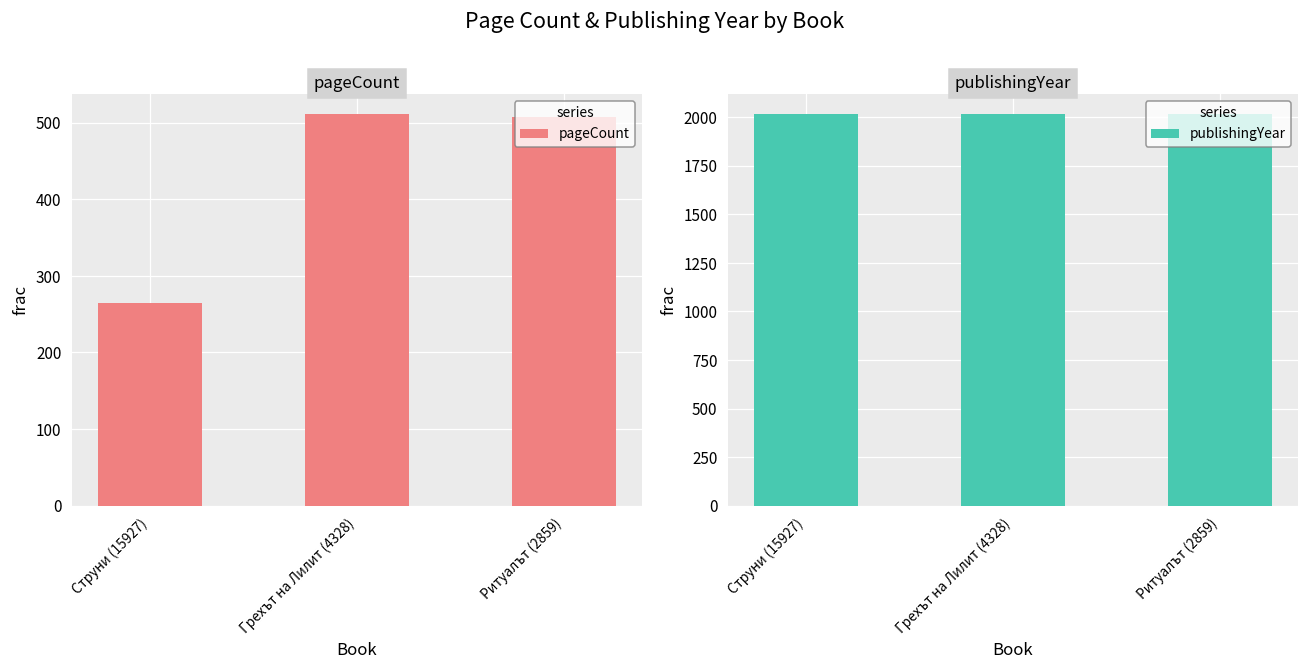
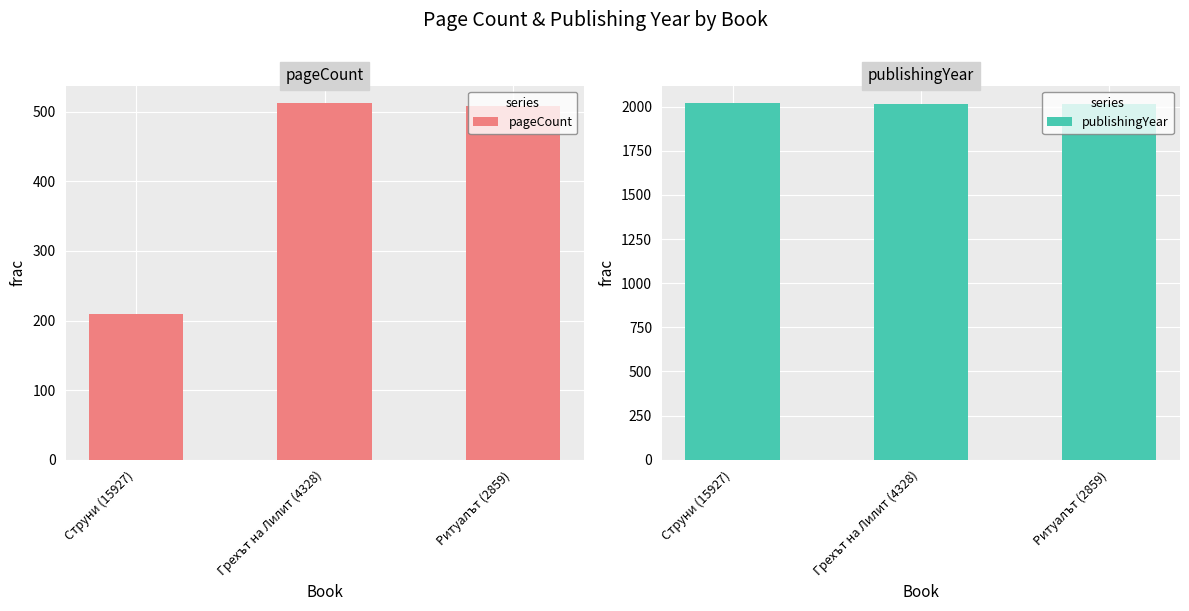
  {
    "pageCount": {
-     "Струни (15927)": 260,
+     "Струни (15927)": 210,
      "Грехът на Лилит (4328)": 510
    },
    "publishingYear": {
      "Струни (15927)": 2020,
      "Грехът на Лилит (4328)": 2020
    }
  }
